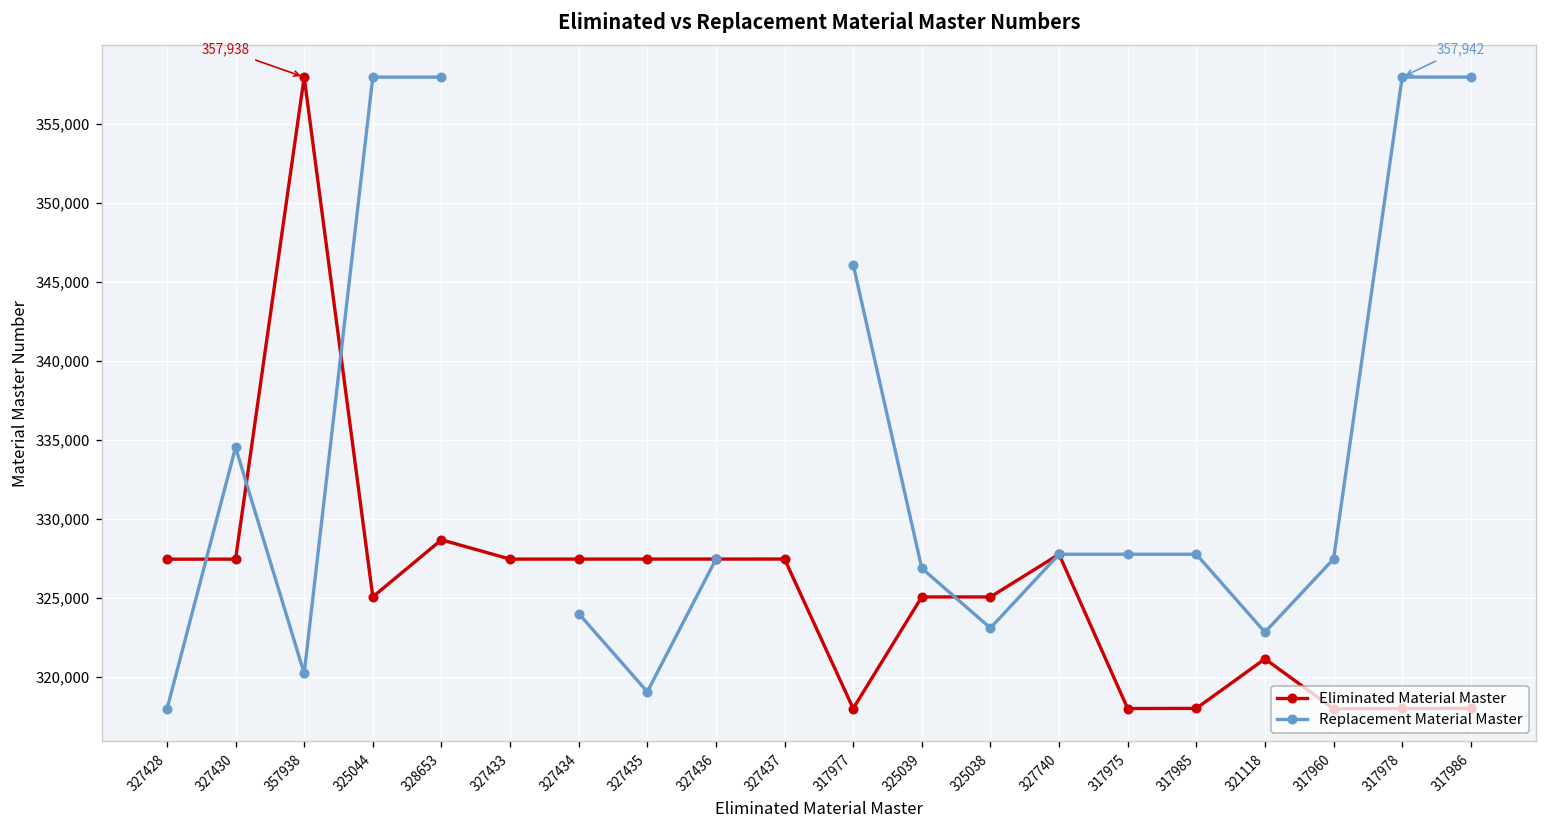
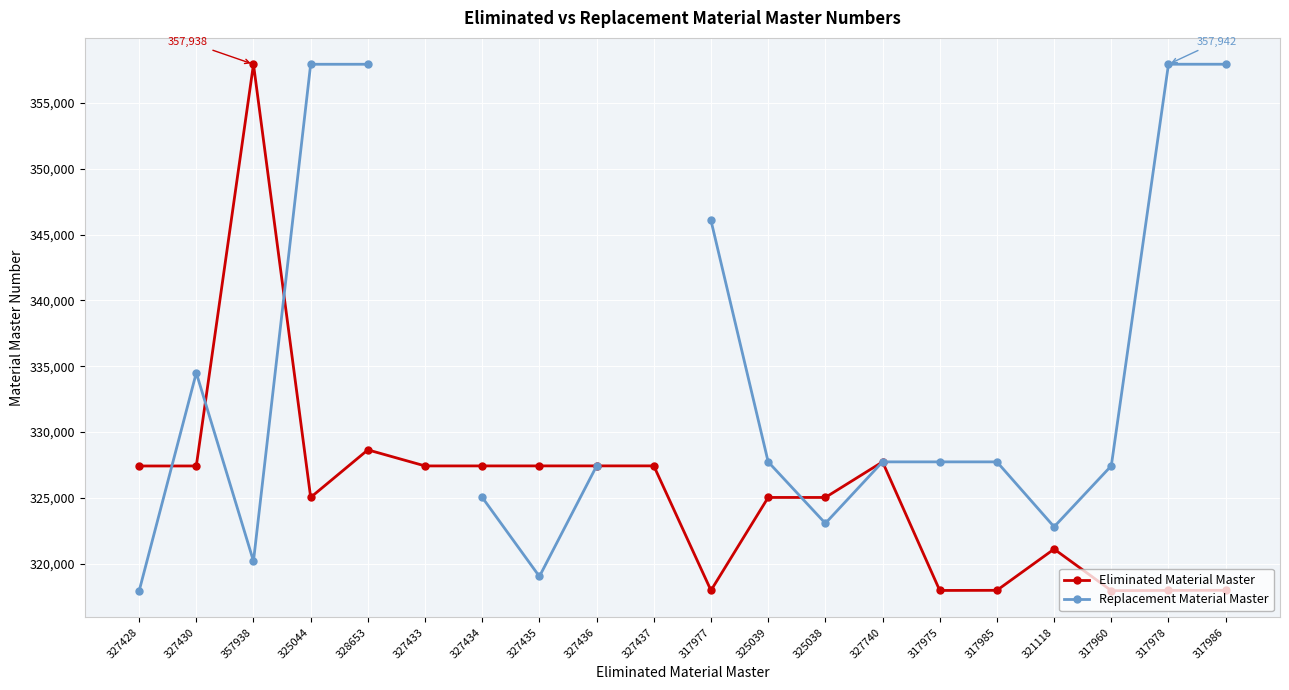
  {
    "Eliminated Material Master": {
      "357938": "357,938"
    },
    "Replacement Material Master": {
      "327428": "317,900",
      "327430": "334,500",
      "357938": "320,200",
      "325044": "357,900",
      "328653": "357,900",
-     "327434": "324,000",
+     "327434": "325,000",
      "327435": "319,000",
      "317977": "346,100",
-     "325039": "326,900",
+     "325039": "327,700",
      "325038": "323,100",
      "317975": "327,700",
      "317985": "327,700",
      "321118": "322,800",
      "317960": "327,400"
    }
  }
